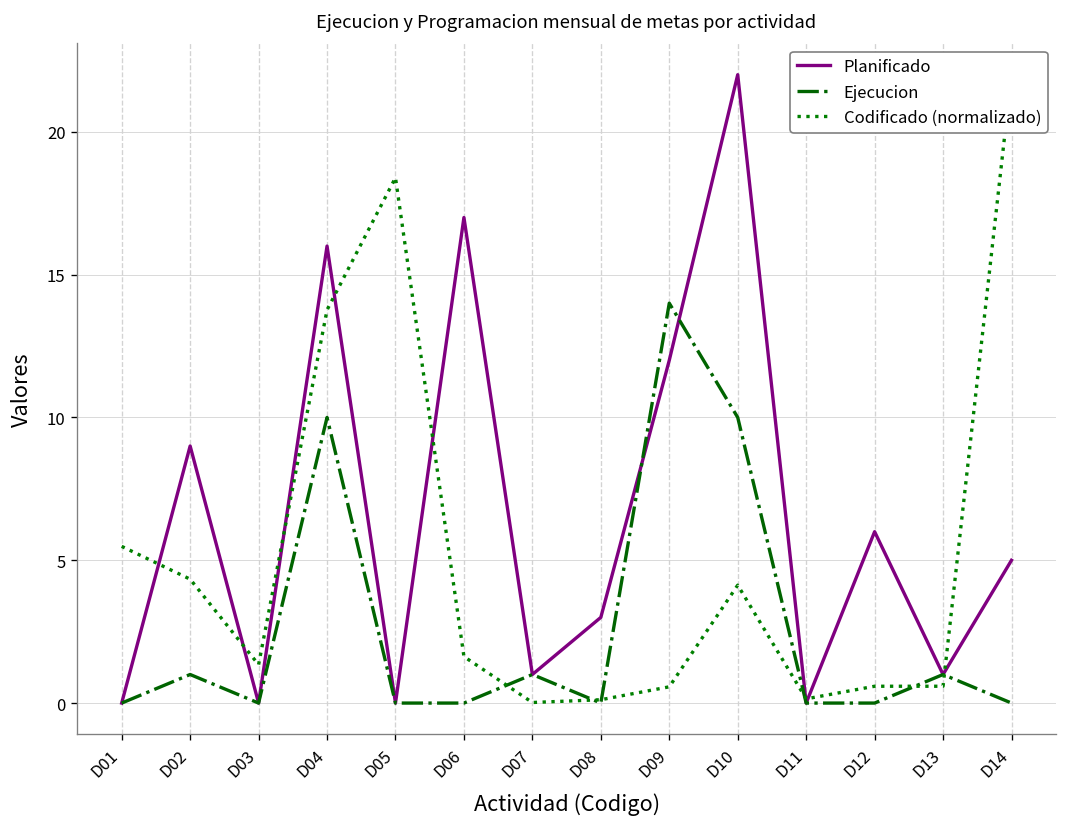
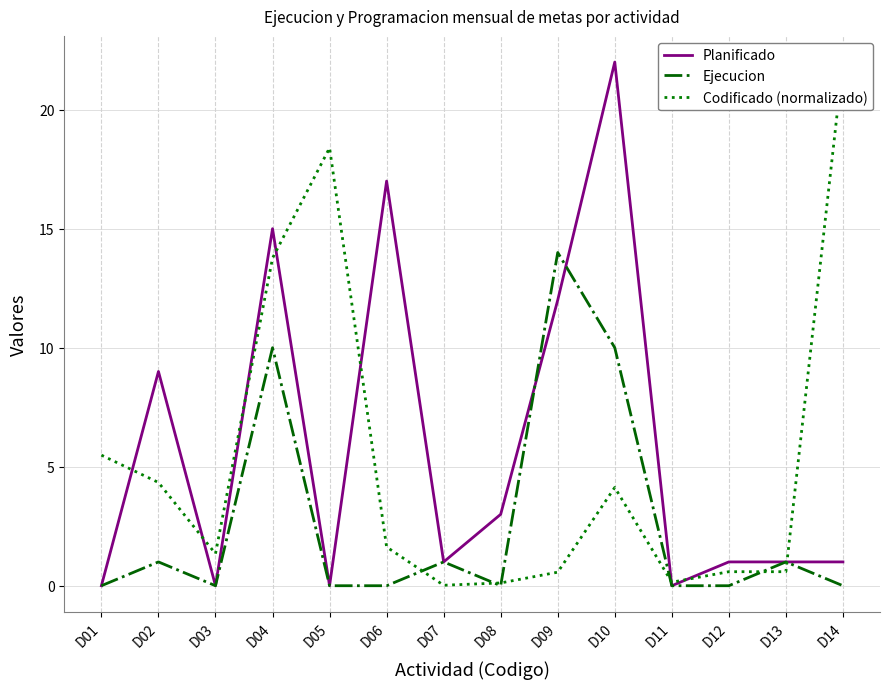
  {
    "Planificado": {
      "D02": 9,
-     "D04": 16,
+     "D04": 15,
      "D06": 17,
      "D08": 3,
      "D09": 12,
      "D10": 22,
-     "D12": 6,
-     "D14": 5
+     "D12": 1,
+     "D14": 1
    }
  }
